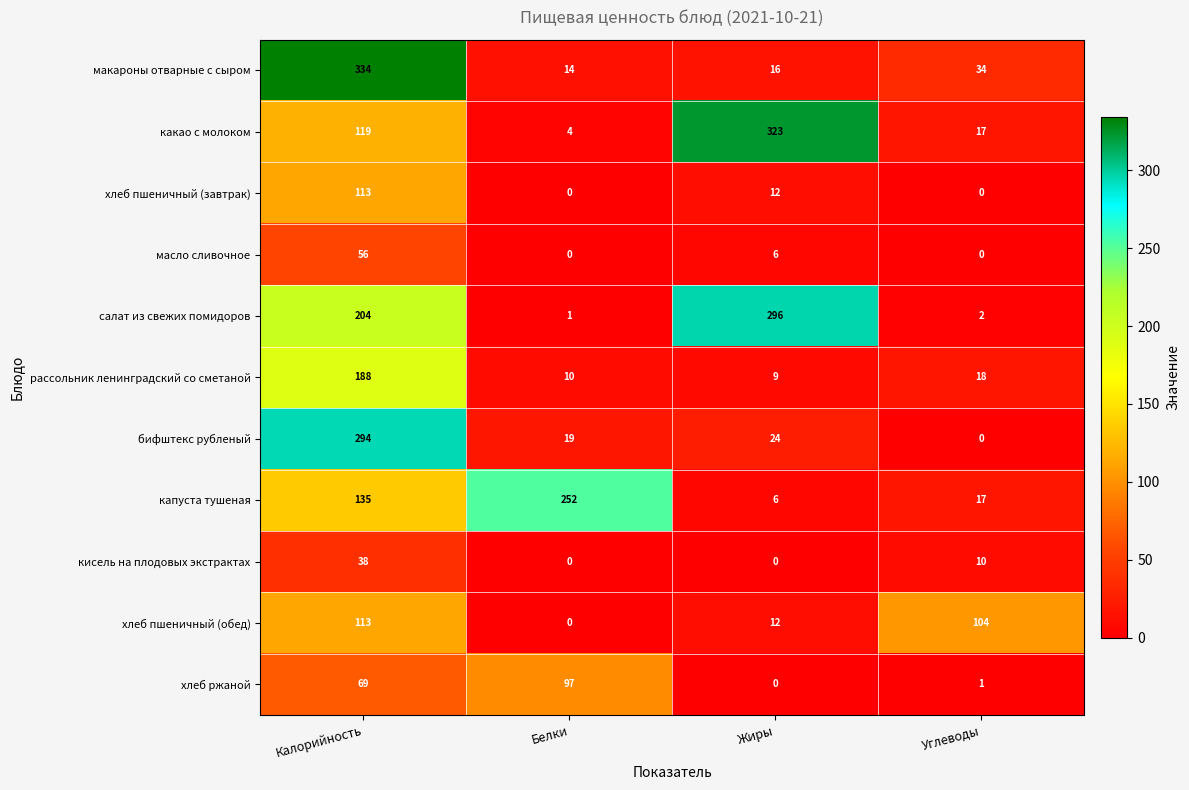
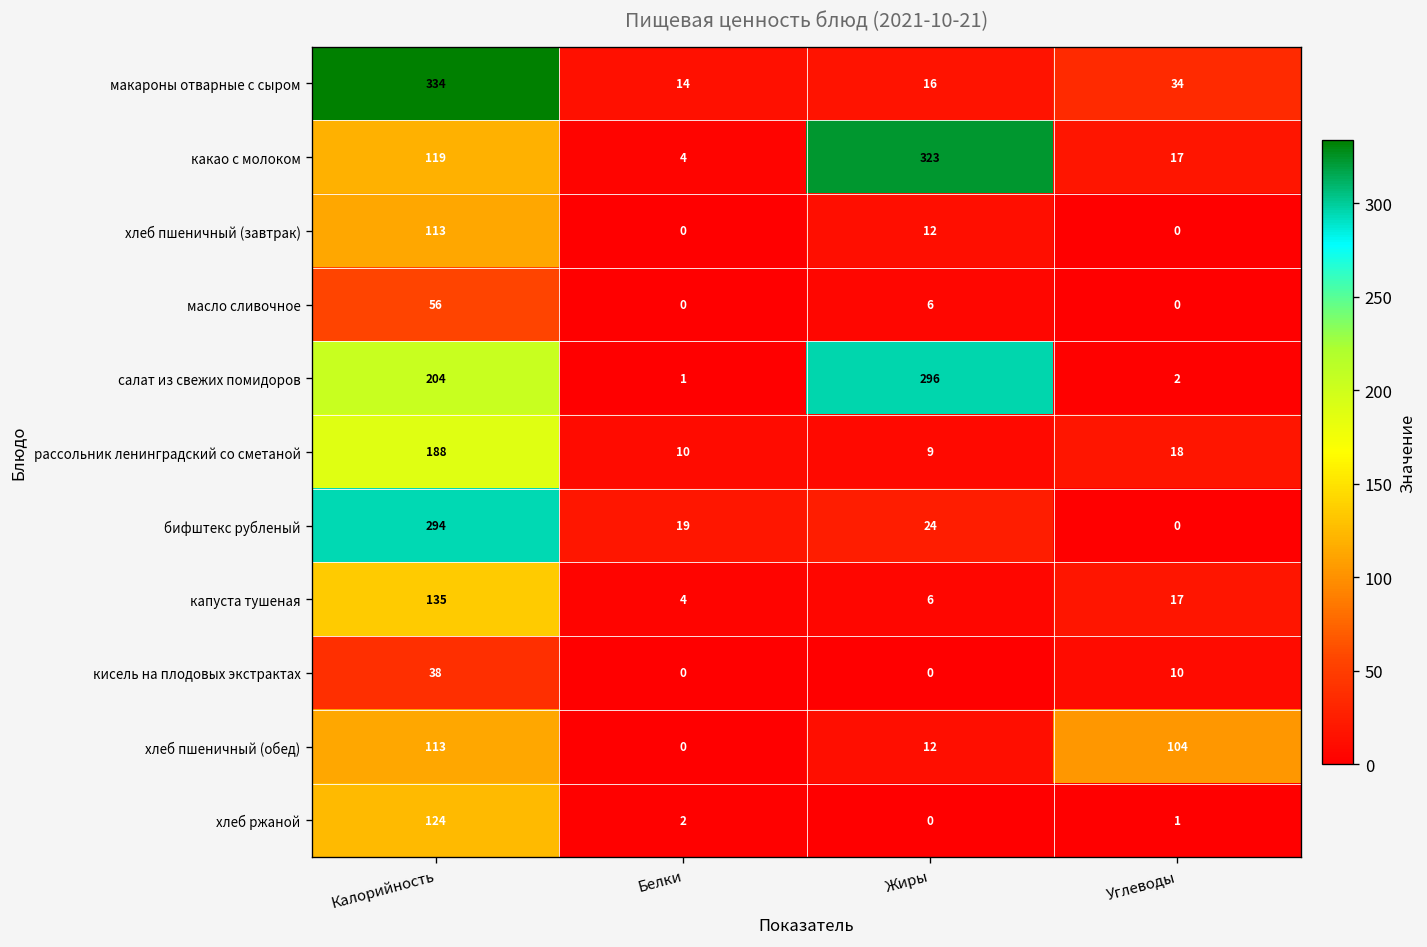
  {
    "макароны отварные с сыром": {
      "Калорийность": 334,
      "Белки": 14,
      "Жиры": 16,
      "Углеводы": 34
    },
    "какао с молоком": {
      "Калорийность": 119,
      "Белки": 4,
      "Жиры": 323,
      "Углеводы": 17
    },
    "хлеб пшеничный (завтрак)": {
      "Калорийность": 113,
      "Белки": 0,
      "Жиры": 12,
      "Углеводы": 0
    },
    "масло сливочное": {
      "Калорийность": 56,
      "Белки": 0,
      "Жиры": 6,
      "Углеводы": 0
    },
    "салат из свежих помидоров": {
      "Калорийность": 204,
      "Белки": 1,
      "Жиры": 296,
      "Углеводы": 2
    },
    "рассольник ленинградский со сметаной": {
      "Калорийность": 188,
      "Белки": 10,
      "Жиры": 9,
      "Углеводы": 18
    },
    "бифштекс рубленый": {
      "Калорийность": 294,
      "Белки": 19,
      "Жиры": 24,
      "Углеводы": 0
    },
    "капуста тушеная": {
      "Калорийность": 135,
-     "Белки": 252,
+     "Белки": 4,
      "Жиры": 6,
      "Углеводы": 17
    },
    "кисель на плодовых экстрактах": {
      "Калорийность": 38,
      "Белки": 0,
      "Жиры": 0,
      "Углеводы": 10
    },
    "хлеб пшеничный (обед)": {
      "Калорийность": 113,
      "Белки": 0,
      "Жиры": 12,
      "Углеводы": 104
    },
    "хлеб ржаной": {
-     "Калорийность": 69,
-     "Белки": 97,
+     "Калорийность": 124,
+     "Белки": 2,
      "Жиры": 0,
      "Углеводы": 1
    }
  }
